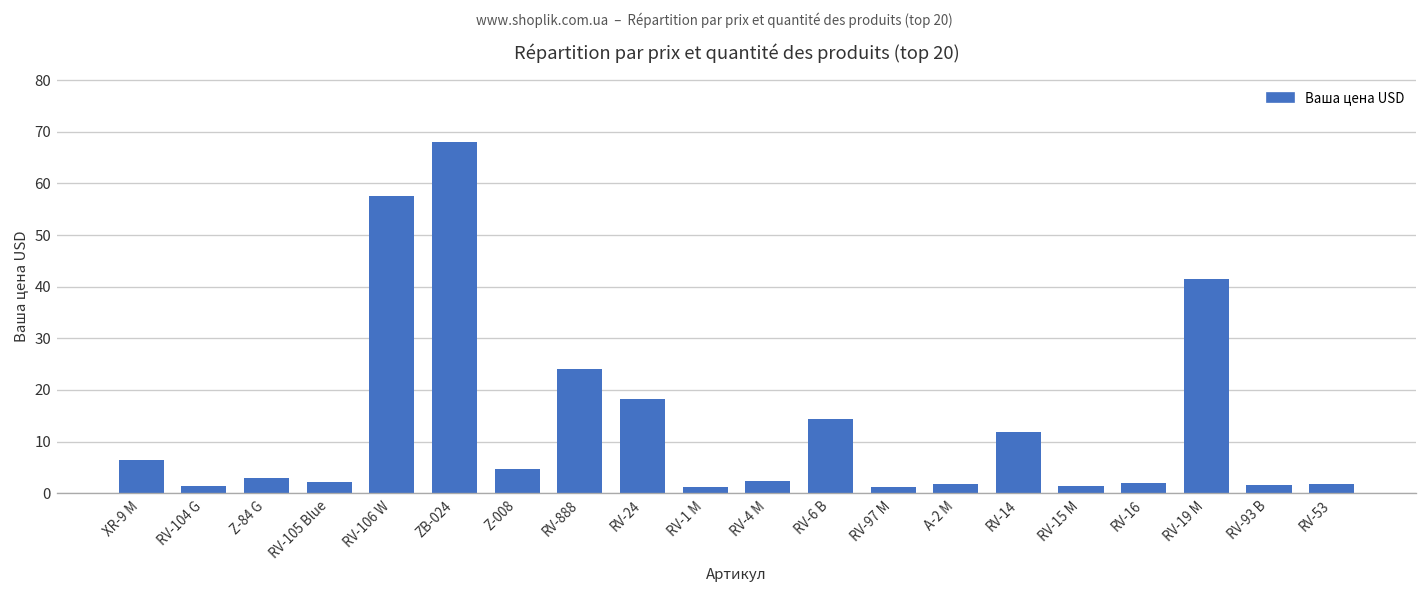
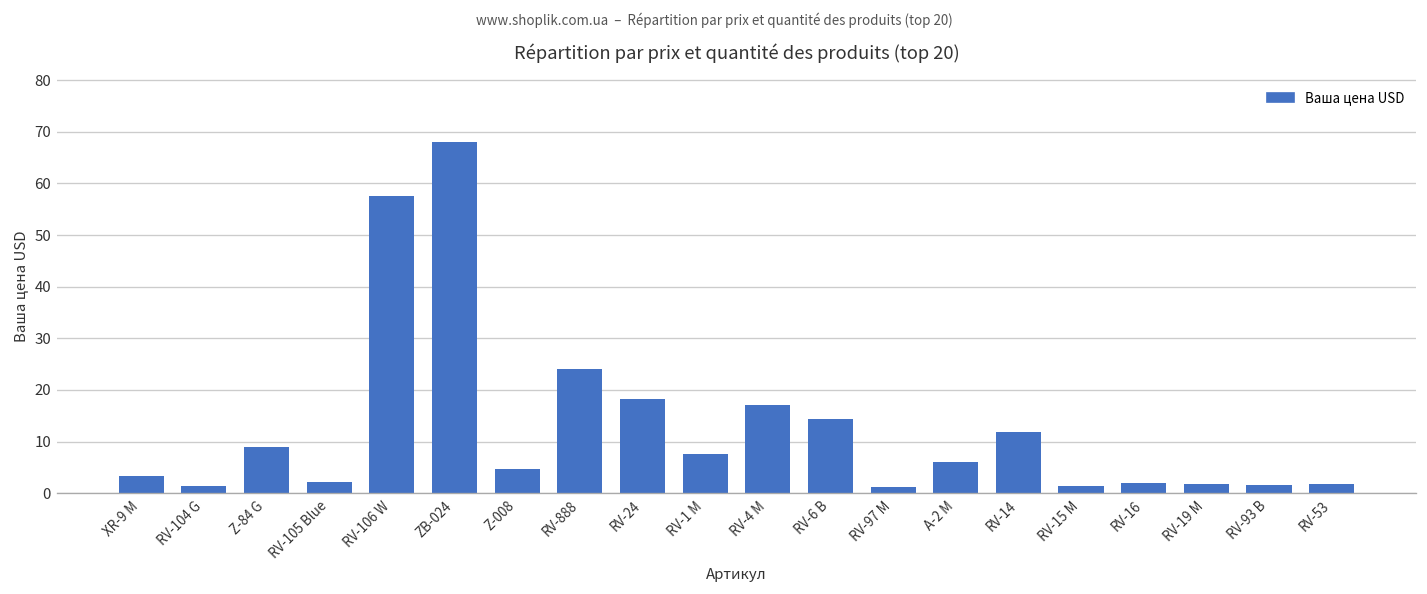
  {
-   "XR-9 M": 7,
+   "XR-9 M": 3,
    "RV-104 G": 1,
-   "Z-84 G": 3,
+   "Z-84 G": 9,
    "RV-105 Blue": 2,
    "RV-106 W": 58,
    "ZB-024": 68,
    "Z-008": 5,
    "RV-888": 24,
    "RV-24": 18,
-   "RV-1 M": 1,
-   "RV-4 M": 2,
+   "RV-1 M": 8,
+   "RV-4 M": 17,
    "RV-6 B": 14,
    "RV-97 M": 1,
-   "A-2 M": 2,
+   "A-2 M": 6,
    "RV-14": 12,
    "RV-15 M": 1,
    "RV-16": 2,
-   "RV-19 M": 41,
+   "RV-19 M": 2,
    "RV-93 B": 2,
    "RV-53": 2
  }
